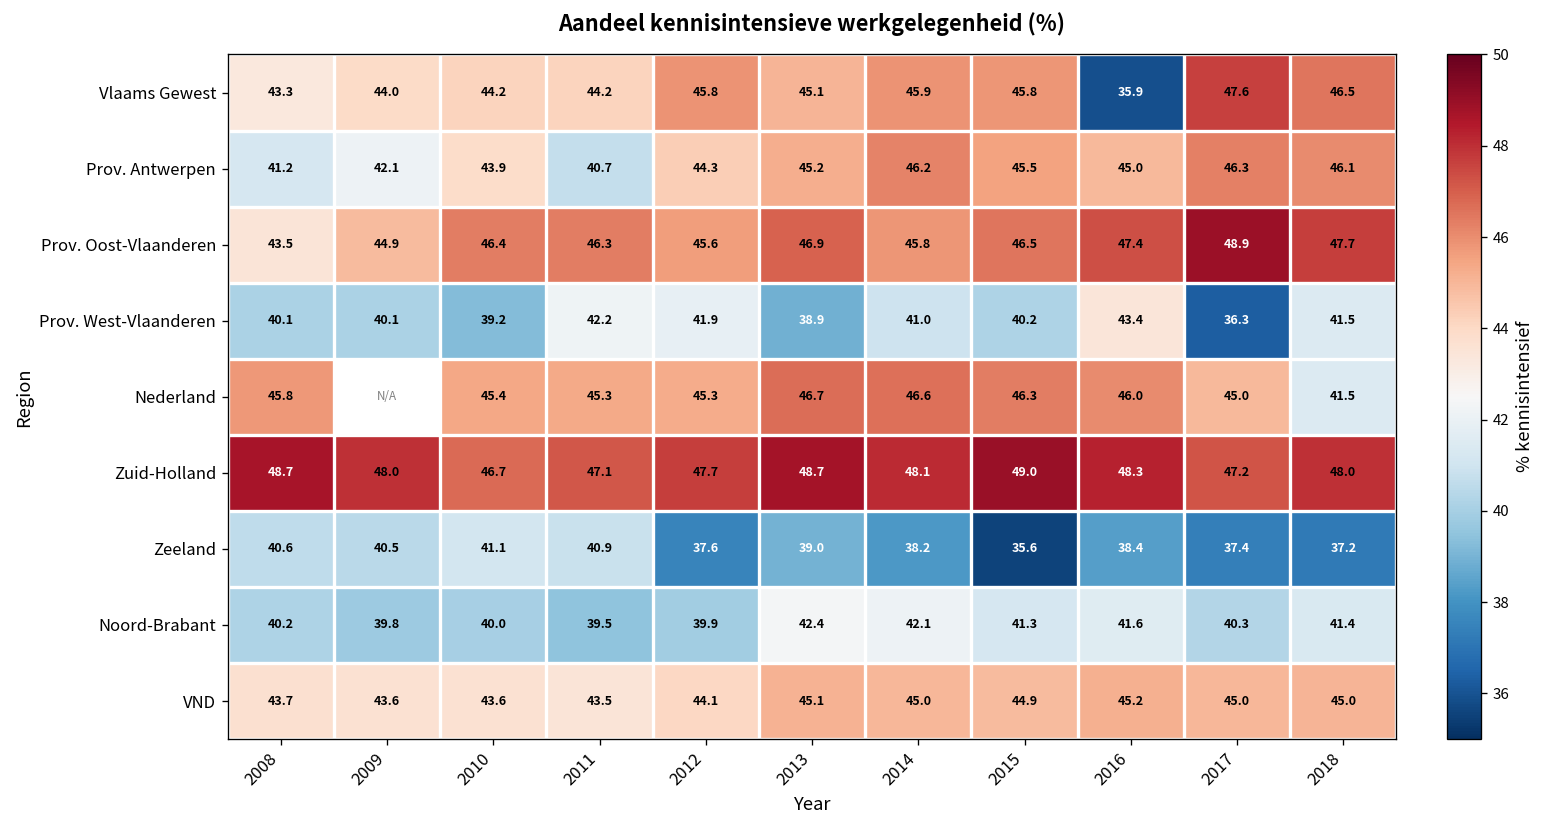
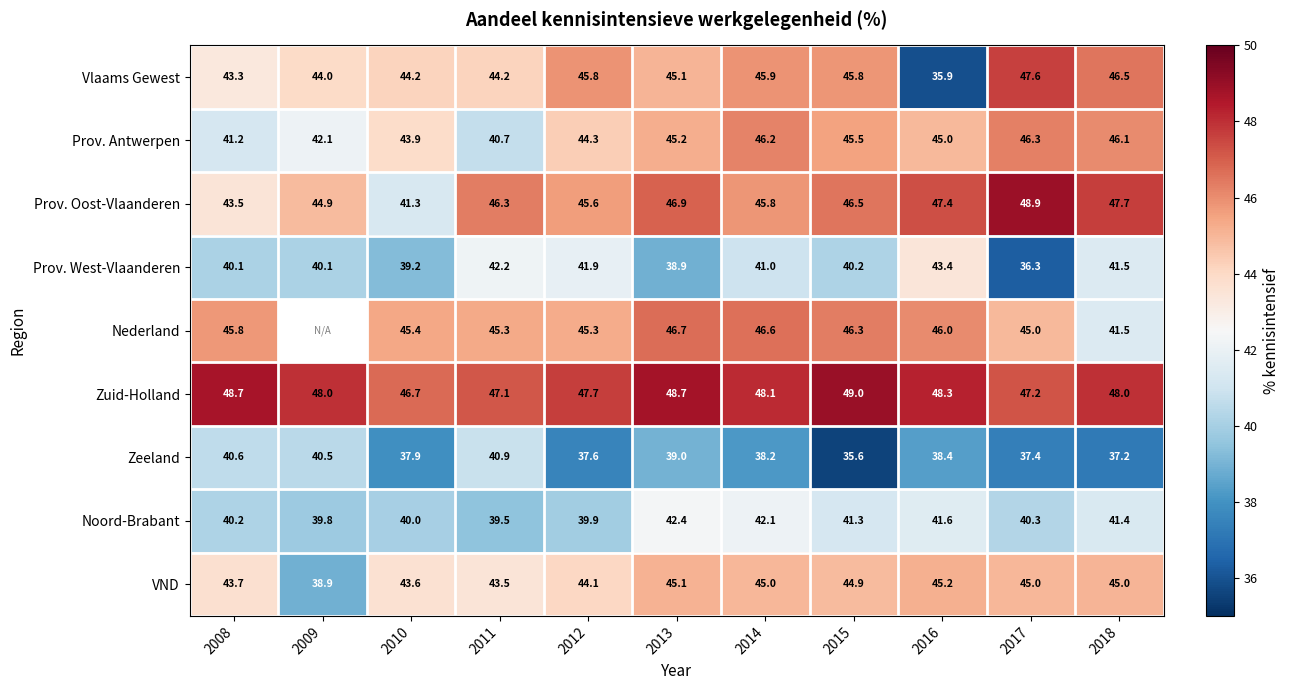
  {
    "Vlaams Gewest": {
      "2008": 43.3,
      "2009": 44.0,
      "2010": 44.2,
      "2011": 44.2,
      "2012": 45.8,
      "2013": 45.1,
      "2014": 45.9,
      "2015": 45.8,
      "2016": 35.9,
      "2017": 47.6,
      "2018": 46.5
    },
    "Prov. Antwerpen": {
      "2008": 41.2,
      "2009": 42.1,
      "2010": 43.9,
      "2011": 40.7,
      "2012": 44.3,
      "2013": 45.2,
      "2014": 46.2,
      "2015": 45.5,
      "2016": 45.0,
      "2017": 46.3,
      "2018": 46.1
    },
    "Prov. Oost-Vlaanderen": {
      "2008": 43.5,
      "2009": 44.9,
-     "2010": 46.4,
+     "2010": 41.3,
      "2011": 46.3,
      "2012": 45.6,
      "2013": 46.9,
      "2014": 45.8,
      "2015": 46.5,
      "2016": 47.4,
      "2017": 48.9,
      "2018": 47.7
    },
    "Prov. West-Vlaanderen": {
      "2008": 40.1,
      "2009": 40.1,
      "2010": 39.2,
      "2011": 42.2,
      "2012": 41.9,
      "2013": 38.9,
      "2014": 41.0,
      "2015": 40.2,
      "2016": 43.4,
      "2017": 36.3,
      "2018": 41.5
    },
    "Nederland": {
      "2008": 45.8,
      "2010": 45.4,
      "2011": 45.3,
      "2012": 45.3,
      "2013": 46.7,
      "2014": 46.6,
      "2015": 46.3,
      "2016": 46.0,
      "2017": 45.0,
      "2018": 41.5
    },
    "Zuid-Holland": {
      "2008": 48.7,
      "2009": 48.0,
      "2010": 46.7,
      "2011": 47.1,
      "2012": 47.7,
      "2013": 48.7,
      "2014": 48.1,
      "2015": 49.0,
      "2016": 48.3,
      "2017": 47.2,
      "2018": 48.0
    },
    "Zeeland": {
      "2008": 40.6,
      "2009": 40.5,
-     "2010": 41.1,
+     "2010": 37.9,
      "2011": 40.9,
      "2012": 37.6,
      "2013": 39.0,
      "2014": 38.2,
      "2015": 35.6,
      "2016": 38.4,
      "2017": 37.4,
      "2018": 37.2
    },
    "Noord-Brabant": {
      "2008": 40.2,
      "2009": 39.8,
      "2010": 40.0,
      "2011": 39.5,
      "2012": 39.9,
      "2013": 42.4,
      "2014": 42.1,
      "2015": 41.3,
      "2016": 41.6,
      "2017": 40.3,
      "2018": 41.4
    },
    "VND": {
      "2008": 43.7,
-     "2009": 43.6,
+     "2009": 38.9,
      "2010": 43.6,
      "2011": 43.5,
      "2012": 44.1,
      "2013": 45.1,
      "2014": 45.0,
      "2015": 44.9,
      "2016": 45.2,
      "2017": 45.0,
      "2018": 45.0
    }
  }
